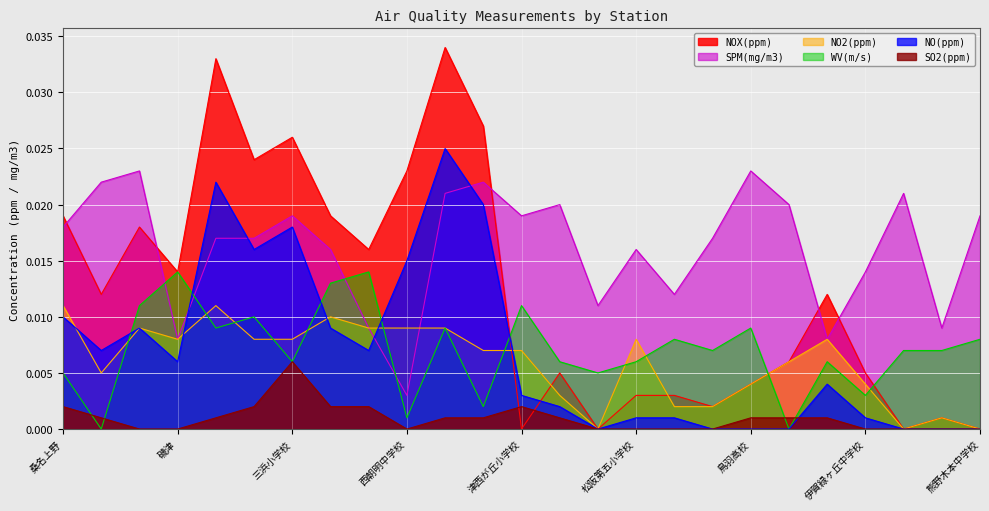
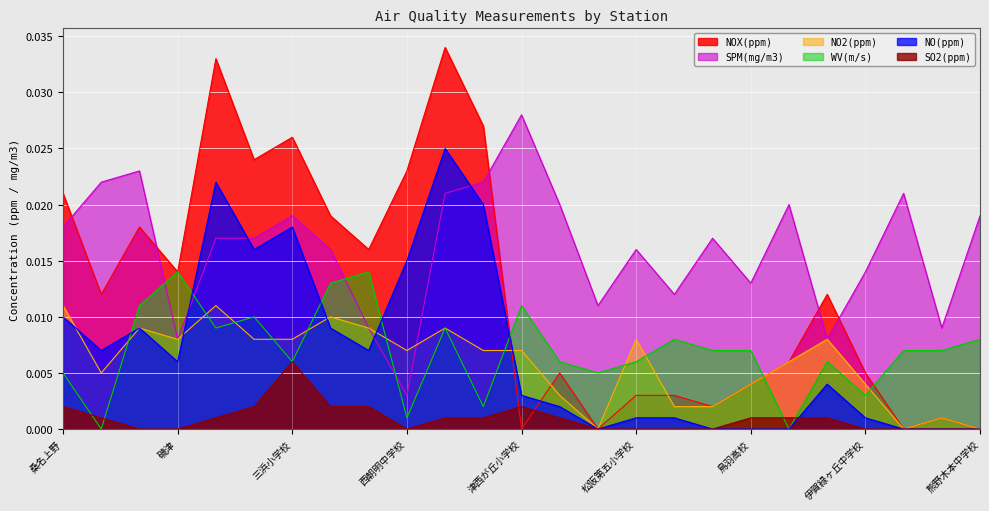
  {
    "NOX(ppm)": {
-     "桑名上野": 0.019,
+     "桑名上野": 0.021,
      "三浜小学校": 0.026,
      "西朝明中学校": 0.023,
      "津西が丘小学校": 0.000,
      "松阪第五小学校": 0.003,
      "伊賀緑ヶ丘中学校": 0.005
    },
    "SPM(mg/m3)": {
      "桑名上野": 0.018,
      "三浜小学校": 0.019,
      "西朝明中学校": 0.003,
-     "津西が丘小学校": 0.019,
+     "津西が丘小学校": 0.028,
      "松阪第五小学校": 0.016,
-     "鳥羽高校": 0.023,
+     "鳥羽高校": 0.013,
      "伊賀緑ヶ丘中学校": 0.014,
      "熊野木本中学校": 0.019
    },
    "NO2(ppm)": {
      "桑名上野": 0.011,
      "三浜小学校": 0.008,
-     "西朝明中学校": 0.009,
+     "西朝明中学校": 0.007,
      "津西が丘小学校": 0.007,
      "松阪第五小学校": 0.008,
      "伊賀緑ヶ丘中学校": 0.004
    },
    "WV(m/s)": {
      "桑名上野": 0.0050,
      "西朝明中学校": 0.0010,
      "津西が丘小学校": 0.0110,
      "松阪第五小学校": 0.0060,
-     "鳥羽高校": 0.0090,
+     "鳥羽高校": 0.0070,
      "伊賀緑ヶ丘中学校": 0.0030,
      "熊野木本中学校": 0.0080
    },
    "NO(ppm)": {
      "桑名上野": 0.0100,
      "磯津": 0.0060,
      "三浜小学校": 0.0180,
      "西朝明中学校": 0.0150,
      "津西が丘小学校": 0.0030,
      "松阪第五小学校": 0.0010,
      "鳥羽高校": 0.0000,
      "伊賀緑ヶ丘中学校": 0.0010
    },
    "SO2(ppm)": {
      "桑名上野": 0.0020,
      "磯津": 0.0000,
      "西朝明中学校": 0.0000,
      "津西が丘小学校": 0.0020,
      "松阪第五小学校": 0.0000,
      "鳥羽高校": 0.0010,
      "伊賀緑ヶ丘中学校": 0.0000
    }
  }
